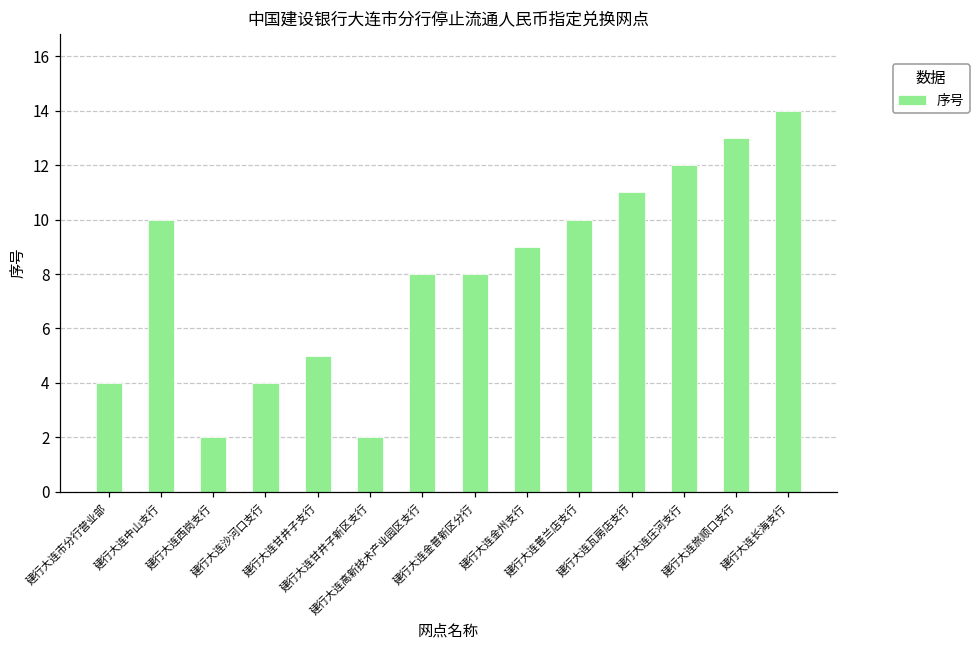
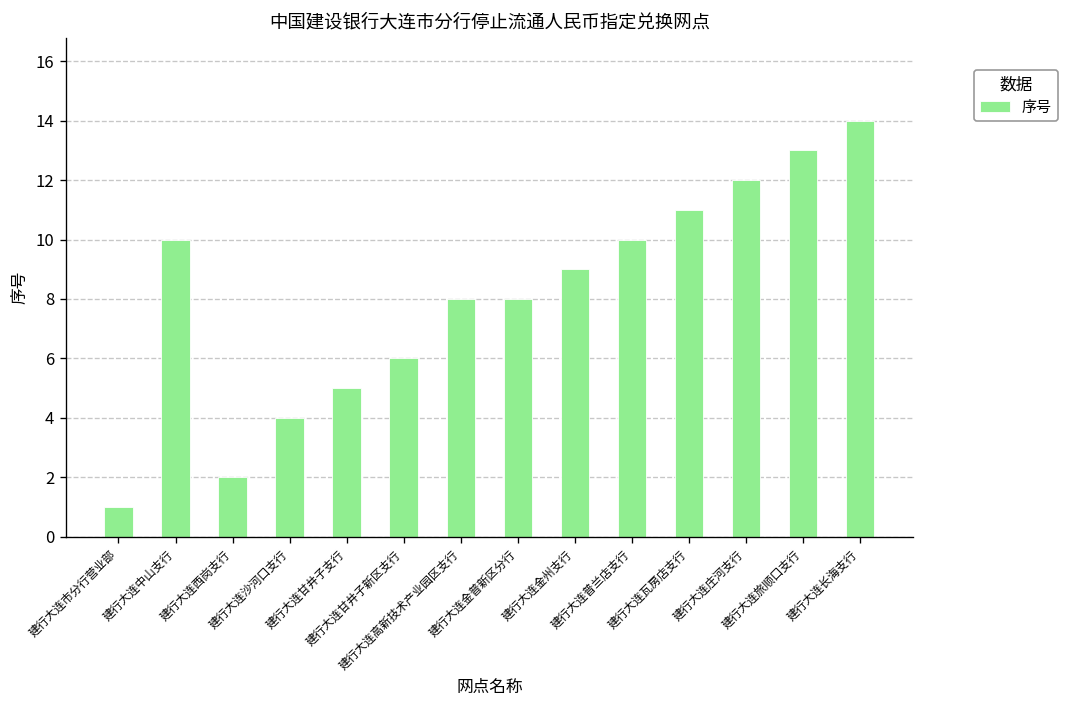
  {
-   "建行大连市分行营业部": 4,
+   "建行大连市分行营业部": 1,
    "建行大连中山支行": 10,
    "建行大连西岗支行": 2,
    "建行大连沙河口支行": 4,
    "建行大连甘井子支行": 5,
-   "建行大连甘井子新区支行": 2,
+   "建行大连甘井子新区支行": 6,
    "建行大连高新技术产业园区支行": 8,
    "建行大连金普新区分行": 8,
    "建行大连金州支行": 9,
    "建行大连普兰店支行": 10,
    "建行大连瓦房店支行": 11,
    "建行大连庄河支行": 12,
    "建行大连旅顺口支行": 13,
    "建行大连长海支行": 14
  }
